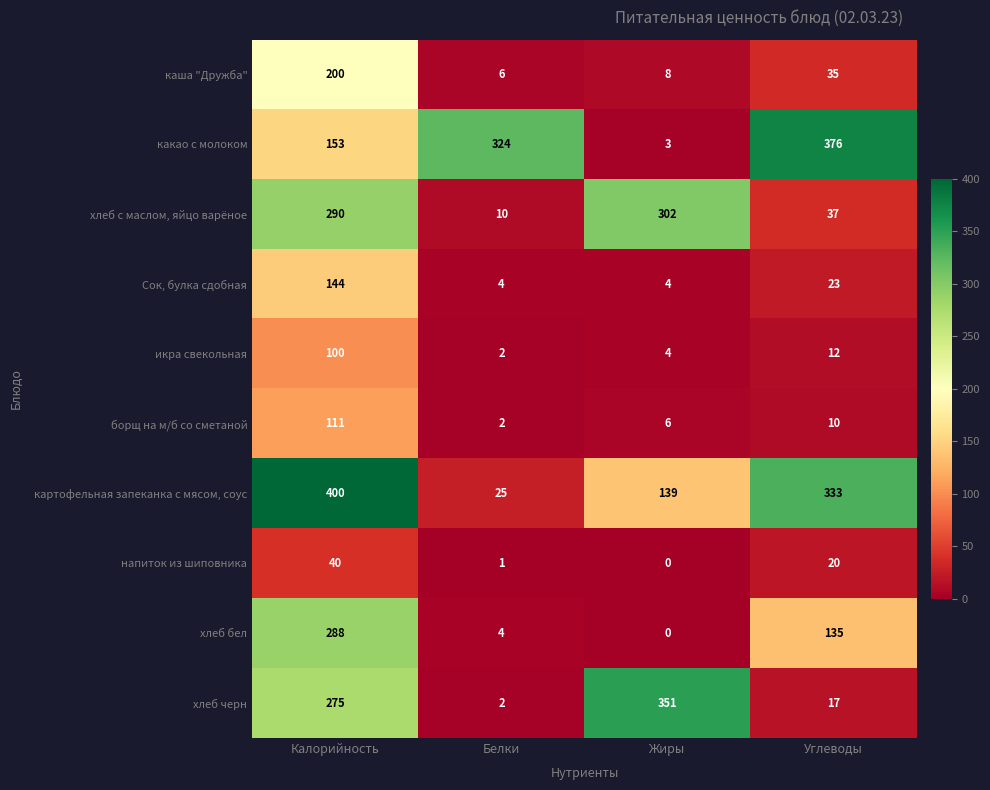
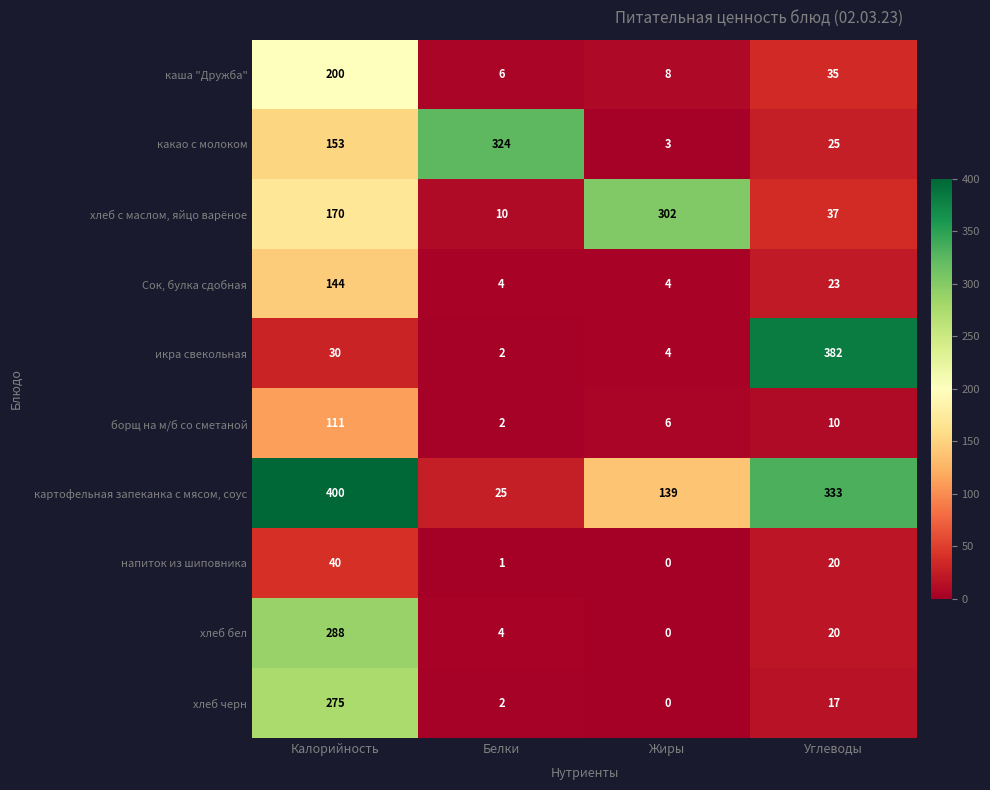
  {
    "каша \"Дружба\"": {
      "Калорийность": 200,
      "Белки": 6,
      "Жиры": 8,
      "Углеводы": 35
    },
    "какао с молоком": {
      "Калорийность": 153,
      "Белки": 324,
      "Жиры": 3,
-     "Углеводы": 376
+     "Углеводы": 25
    },
    "хлеб с маслом, яйцо варёное": {
-     "Калорийность": 290,
+     "Калорийность": 170,
      "Белки": 10,
      "Жиры": 302,
      "Углеводы": 37
    },
    "Сок, булка сдобная": {
      "Калорийность": 144,
      "Белки": 4,
      "Жиры": 4,
      "Углеводы": 23
    },
    "икра свекольная": {
-     "Калорийность": 100,
+     "Калорийность": 30,
      "Белки": 2,
      "Жиры": 4,
-     "Углеводы": 12
+     "Углеводы": 382
    },
    "борщ на м/б со сметаной": {
      "Калорийность": 111,
      "Белки": 2,
      "Жиры": 6,
      "Углеводы": 10
    },
    "картофельная запеканка с мясом, соус": {
      "Калорийность": 400,
      "Белки": 25,
      "Жиры": 139,
      "Углеводы": 333
    },
    "напиток из шиповника": {
      "Калорийность": 40,
      "Белки": 1,
      "Жиры": 0,
      "Углеводы": 20
    },
    "хлеб бел": {
      "Калорийность": 288,
      "Белки": 4,
      "Жиры": 0,
-     "Углеводы": 135
+     "Углеводы": 20
    },
    "хлеб черн": {
      "Калорийность": 275,
      "Белки": 2,
-     "Жиры": 351,
+     "Жиры": 0,
      "Углеводы": 17
    }
  }
